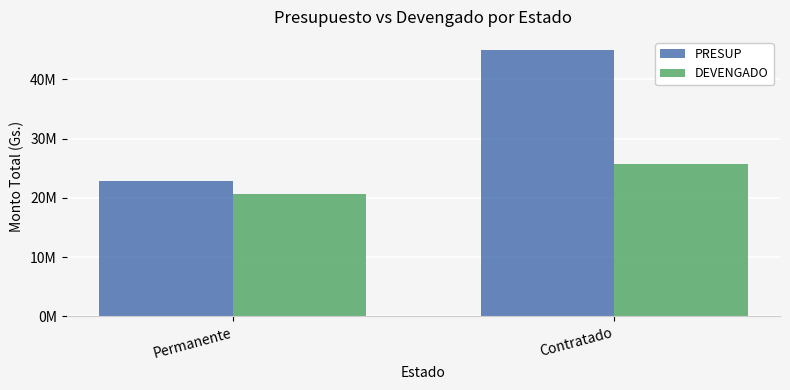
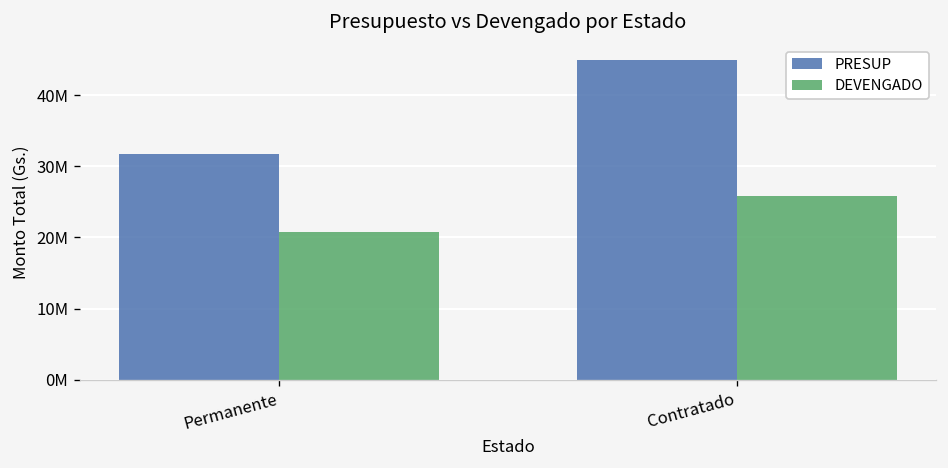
  {
    "PRESUP": {
-     "Permanente": 23000000,
+     "Permanente": 32000000,
      "Contratado": 45000000
    },
    "DEVENGADO": {
      "Permanente": 21000000,
      "Contratado": 26000000
    }
  }
